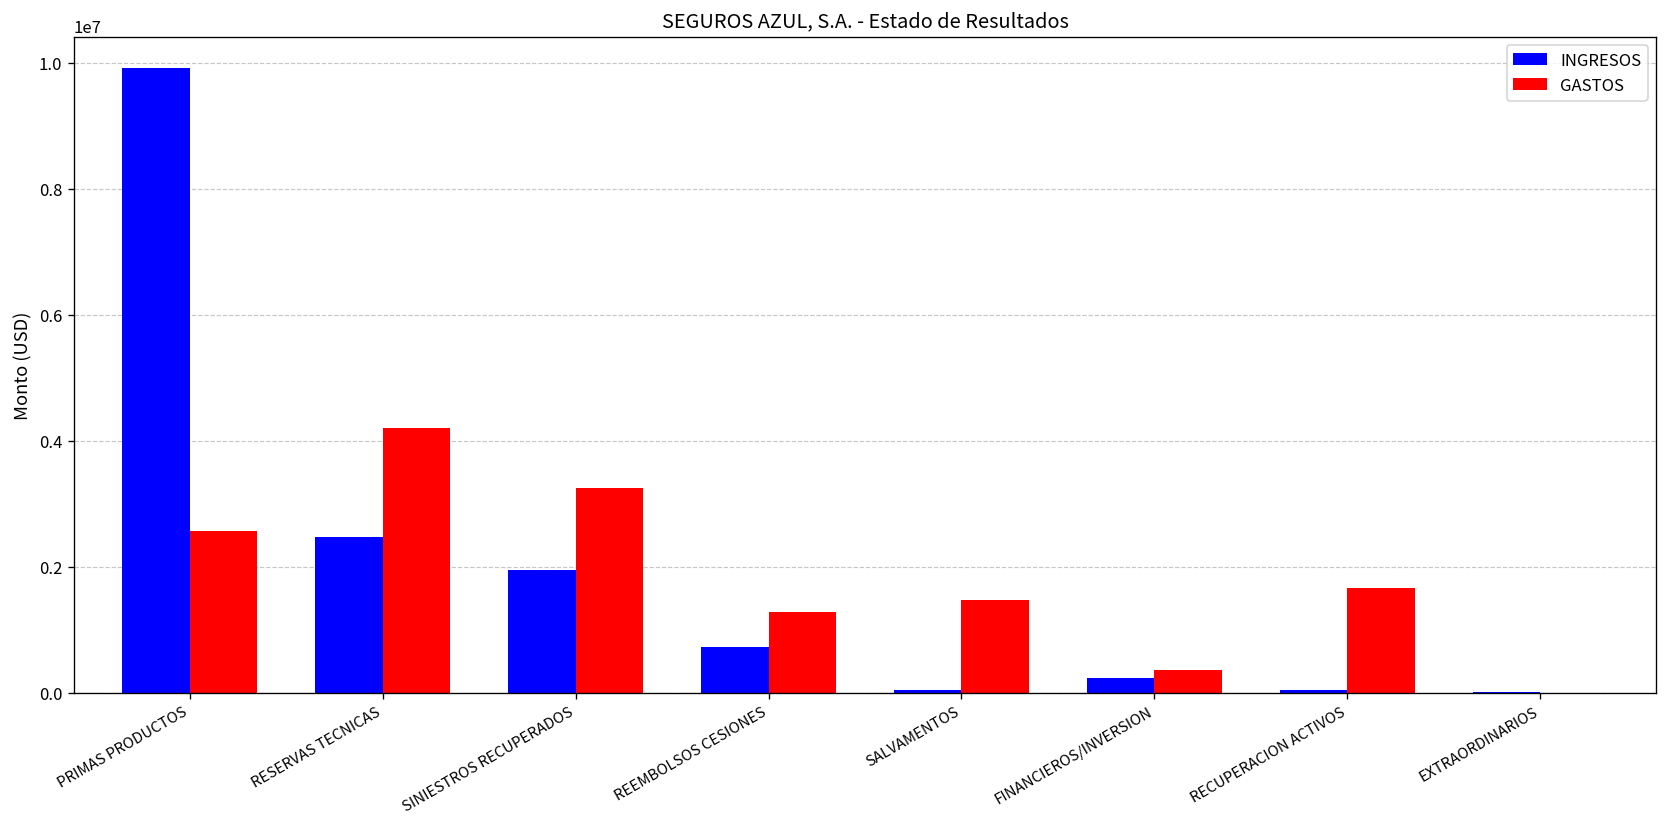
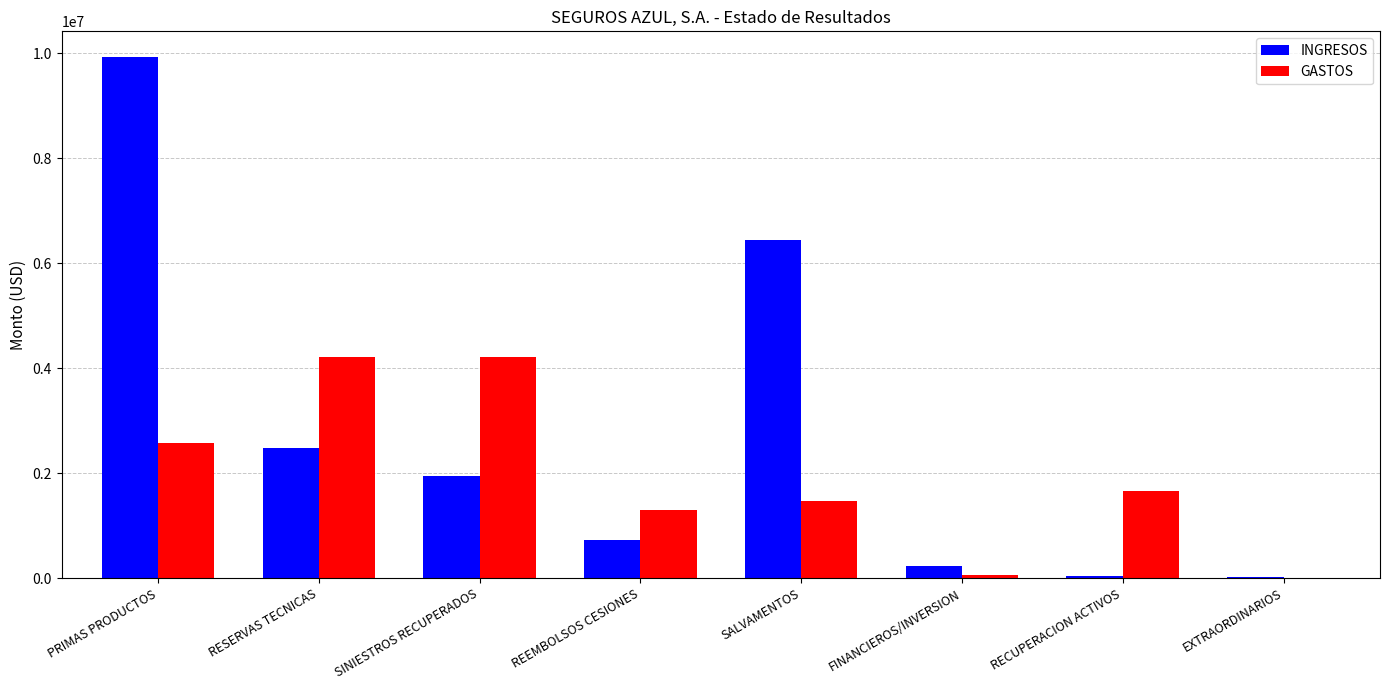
  {
    "INGRESOS": {
      "PRIMAS PRODUCTOS": 9900000,
      "RESERVAS TECNICAS": 2500000,
      "SINIESTROS RECUPERADOS": 1900000,
      "REEMBOLSOS CESIONES": 700000,
-     "SALVAMENTOS": 100000,
+     "SALVAMENTOS": 6400000,
      "FINANCIEROS/INVERSION": 200000
    },
    "GASTOS": {
      "PRIMAS PRODUCTOS": 2600000,
      "RESERVAS TECNICAS": 4200000,
-     "SINIESTROS RECUPERADOS": 3300000,
+     "SINIESTROS RECUPERADOS": 4200000,
      "REEMBOLSOS CESIONES": 1300000,
      "SALVAMENTOS": 1500000,
-     "FINANCIEROS/INVERSION": 400000,
+     "FINANCIEROS/INVERSION": 100000,
      "RECUPERACION ACTIVOS": 1700000
    }
  }
